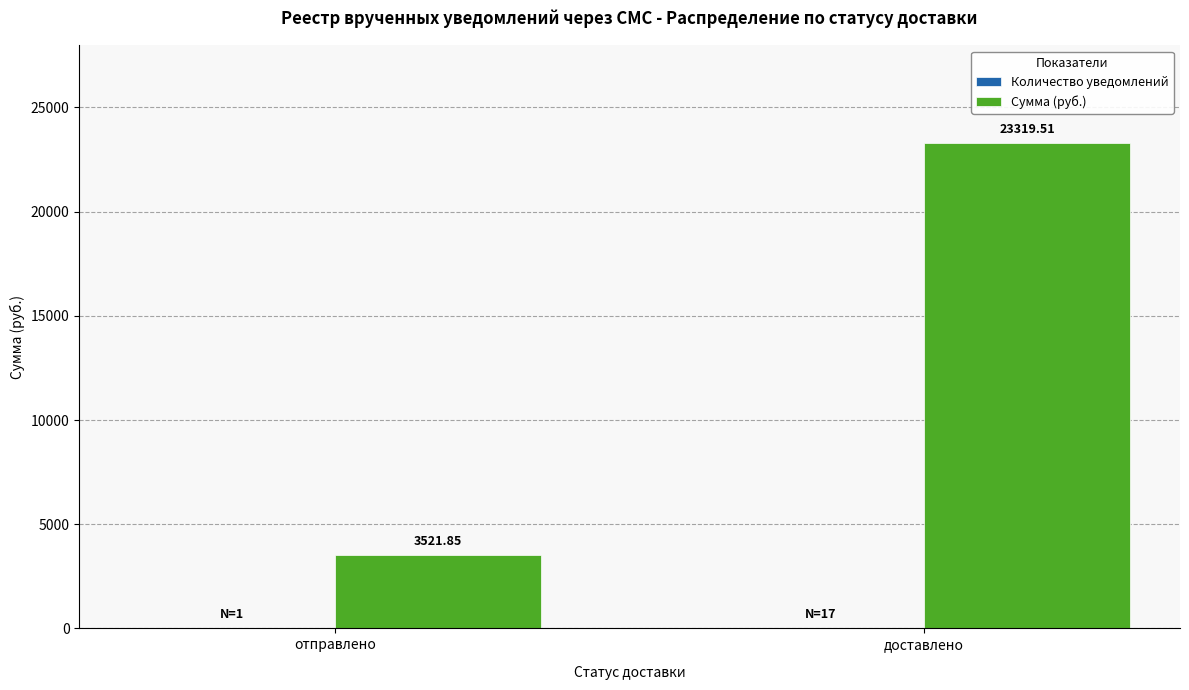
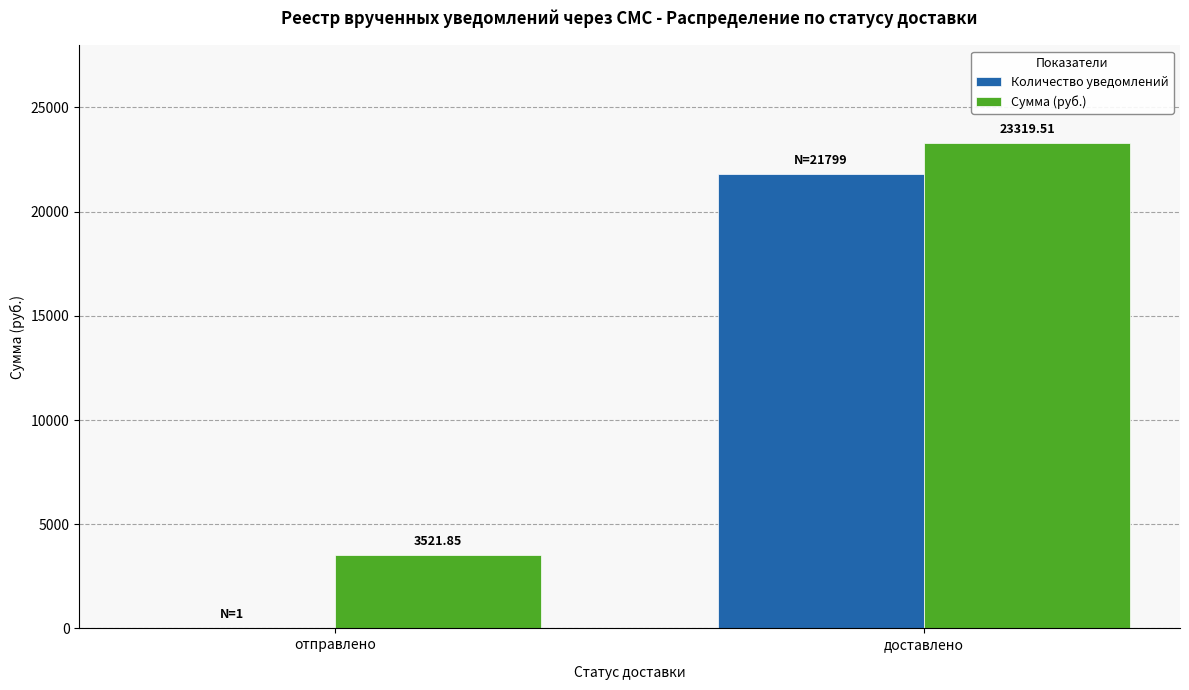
  {
    "Количество уведомлений": {
      "отправлено": 1,
-     "доставлено": 17
+     "доставлено": 21799
    },
    "Сумма (руб.)": {
      "отправлено": 3521.85,
      "доставлено": 23319.51
    }
  }
